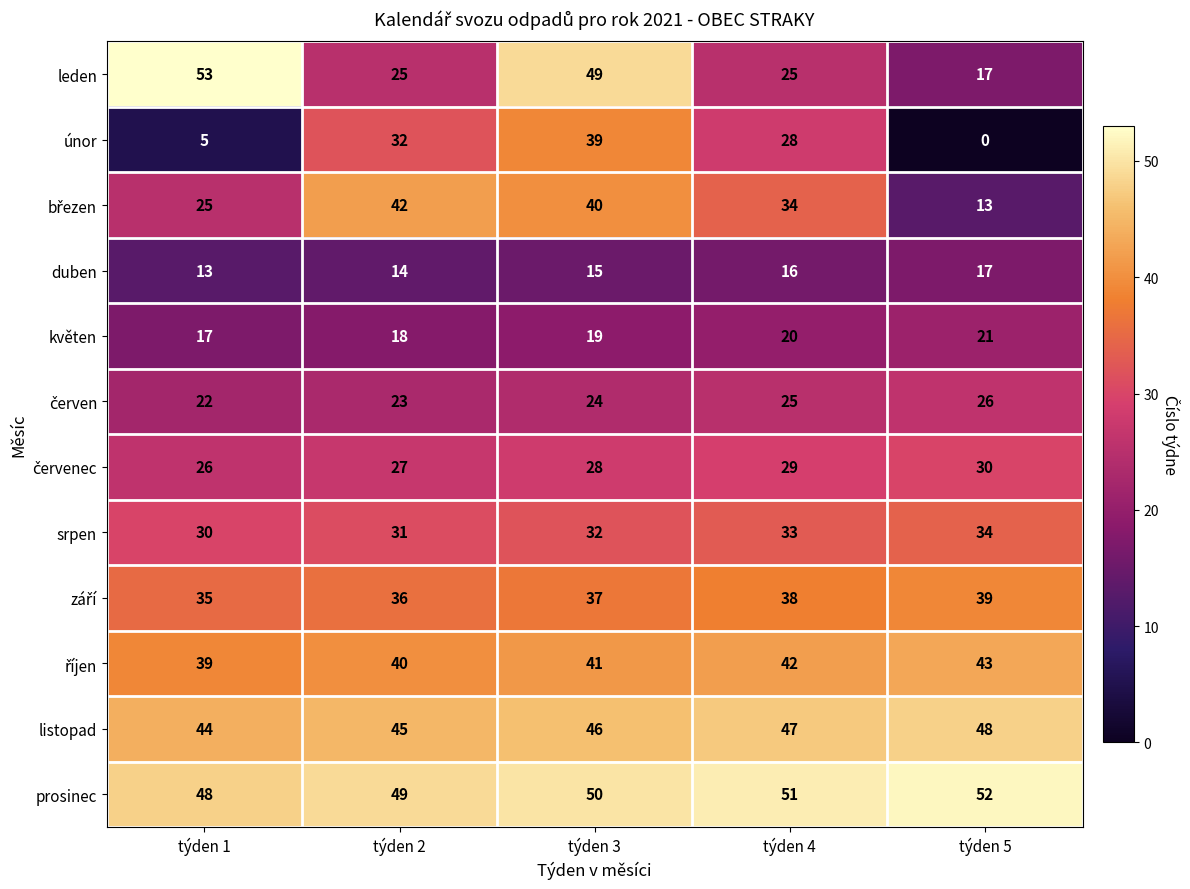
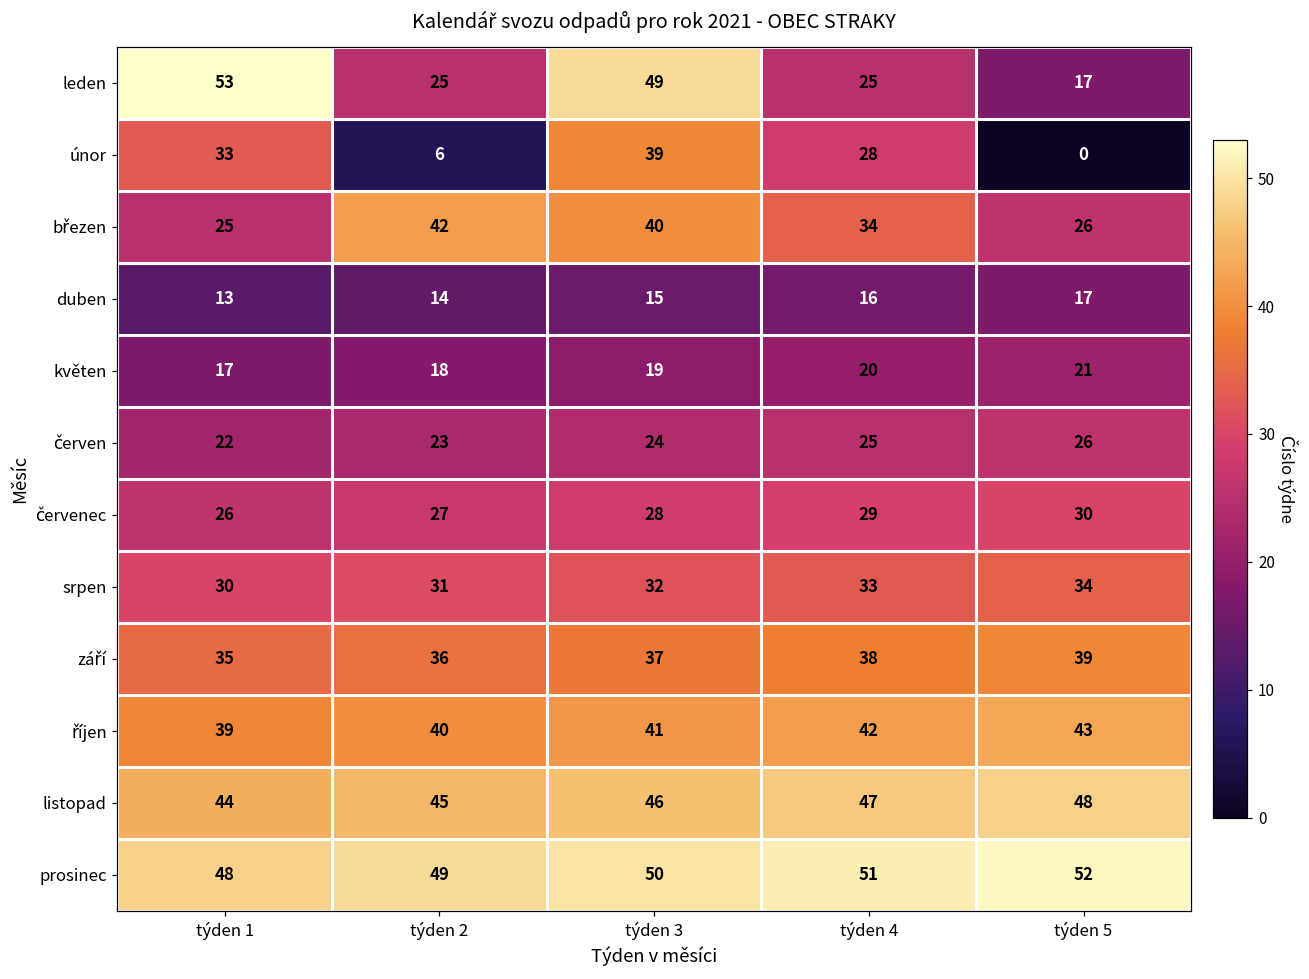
  {
    "leden": {
      "týden 1": 53,
      "týden 2": 25,
      "týden 3": 49,
      "týden 4": 25,
      "týden 5": 17
    },
    "únor": {
-     "týden 1": 5,
-     "týden 2": 32,
+     "týden 1": 33,
+     "týden 2": 6,
      "týden 3": 39,
      "týden 4": 28,
      "týden 5": 0
    },
    "březen": {
      "týden 1": 25,
      "týden 2": 42,
      "týden 3": 40,
      "týden 4": 34,
-     "týden 5": 13
+     "týden 5": 26
    },
    "duben": {
      "týden 1": 13,
      "týden 2": 14,
      "týden 3": 15,
      "týden 4": 16,
      "týden 5": 17
    },
    "květen": {
      "týden 1": 17,
      "týden 2": 18,
      "týden 3": 19,
      "týden 4": 20,
      "týden 5": 21
    },
    "červen": {
      "týden 1": 22,
      "týden 2": 23,
      "týden 3": 24,
      "týden 4": 25,
      "týden 5": 26
    },
    "červenec": {
      "týden 1": 26,
      "týden 2": 27,
      "týden 3": 28,
      "týden 4": 29,
      "týden 5": 30
    },
    "srpen": {
      "týden 1": 30,
      "týden 2": 31,
      "týden 3": 32,
      "týden 4": 33,
      "týden 5": 34
    },
    "září": {
      "týden 1": 35,
      "týden 2": 36,
      "týden 3": 37,
      "týden 4": 38,
      "týden 5": 39
    },
    "říjen": {
      "týden 1": 39,
      "týden 2": 40,
      "týden 3": 41,
      "týden 4": 42,
      "týden 5": 43
    },
    "listopad": {
      "týden 1": 44,
      "týden 2": 45,
      "týden 3": 46,
      "týden 4": 47,
      "týden 5": 48
    },
    "prosinec": {
      "týden 1": 48,
      "týden 2": 49,
      "týden 3": 50,
      "týden 4": 51,
      "týden 5": 52
    }
  }
